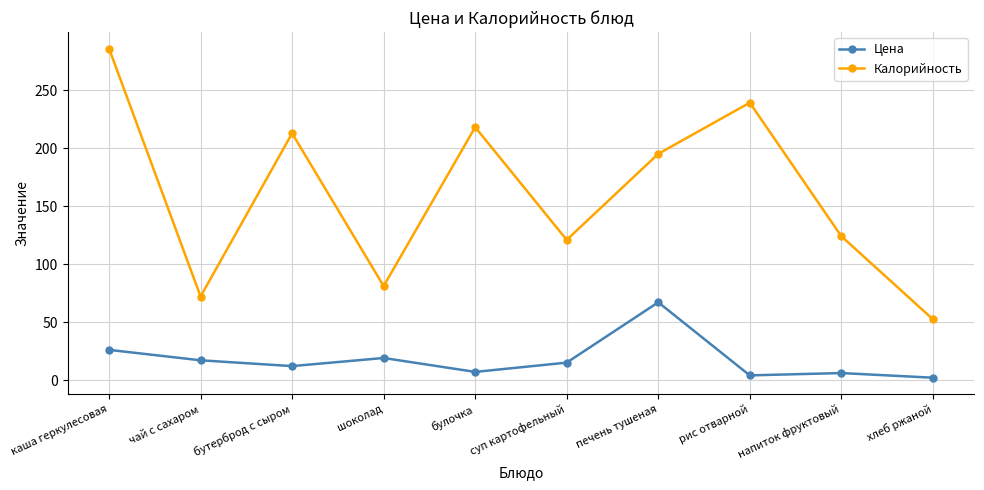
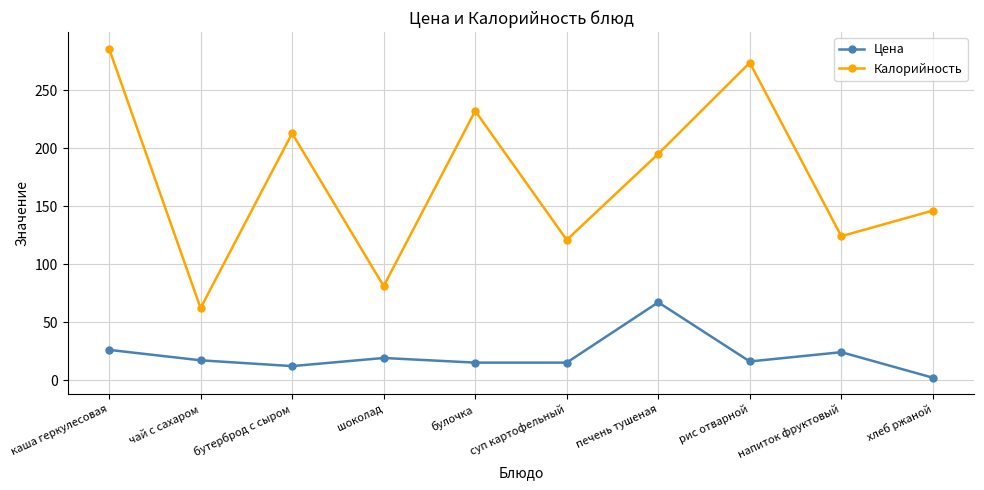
  {
    "Цена": {
      "каша геркулесовая": 26,
      "чай с сахаром": 17,
      "бутерброд с сыром": 12,
      "шоколад": 19,
-     "булочка": 7,
+     "булочка": 15,
      "суп картофельный": 15,
      "печень тушеная": 67,
-     "рис отварной": 4,
-     "напиток фруктовый": 6,
+     "рис отварной": 16,
+     "напиток фруктовый": 24,
      "хлеб ржаной": 2
    },
    "Калорийность": {
      "каша геркулесовая": 286,
-     "чай с сахаром": 72,
+     "чай с сахаром": 62,
      "бутерброд с сыром": 213,
      "шоколад": 81,
-     "булочка": 218,
+     "булочка": 232,
      "суп картофельный": 121,
      "печень тушеная": 195,
-     "рис отварной": 239,
+     "рис отварной": 274,
      "напиток фруктовый": 124,
-     "хлеб ржаной": 52
+     "хлеб ржаной": 146
    }
  }
